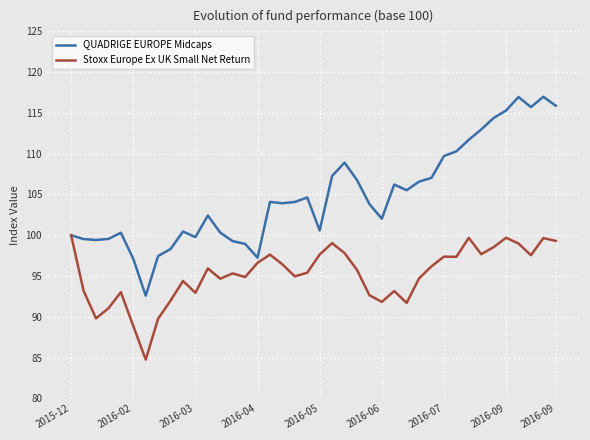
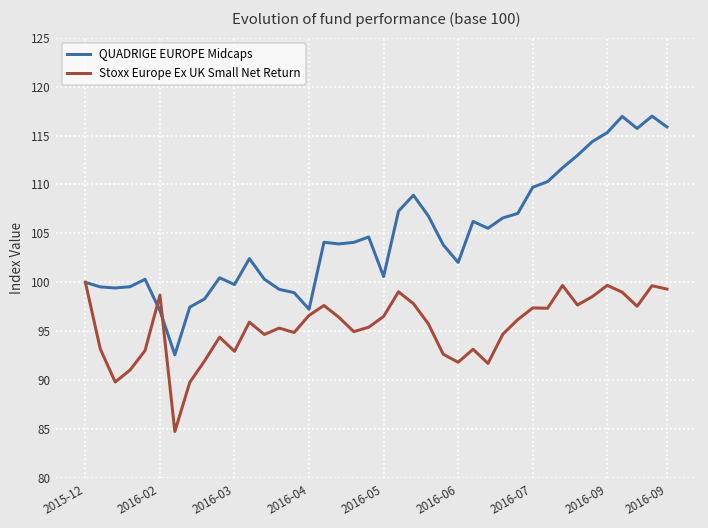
  {
    "QUADRIGE EUROPE Midcaps": {
      "2016-02": 97,
      "2016-03": 100,
      "2016-04": 97,
      "2016-05": 101,
      "2016-06": 102,
      "2016-07": 110
    },
    "Stoxx Europe Ex UK Small Net Return": {
-     "2016-02": 89,
+     "2016-02": 99,
      "2016-03": 93,
      "2016-04": 97,
-     "2016-05": 98,
+     "2016-05": 97,
      "2016-06": 92,
      "2016-07": 97
    }
  }
